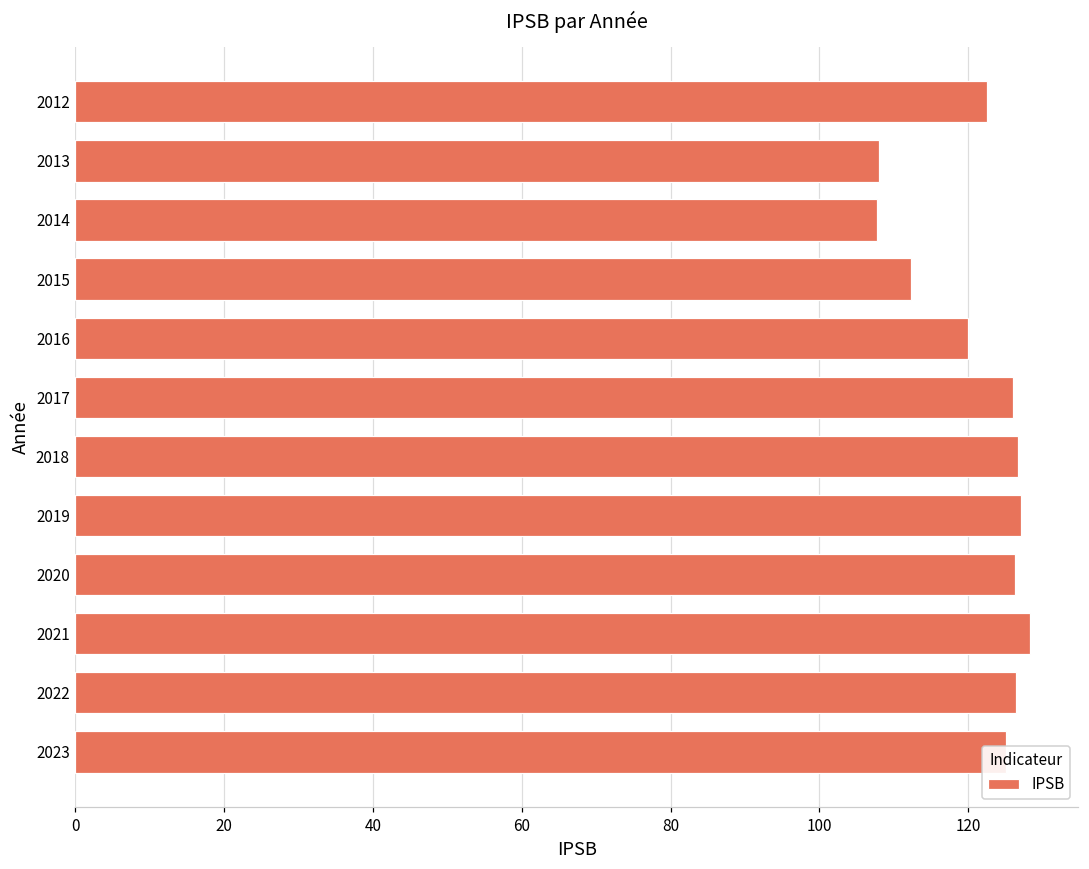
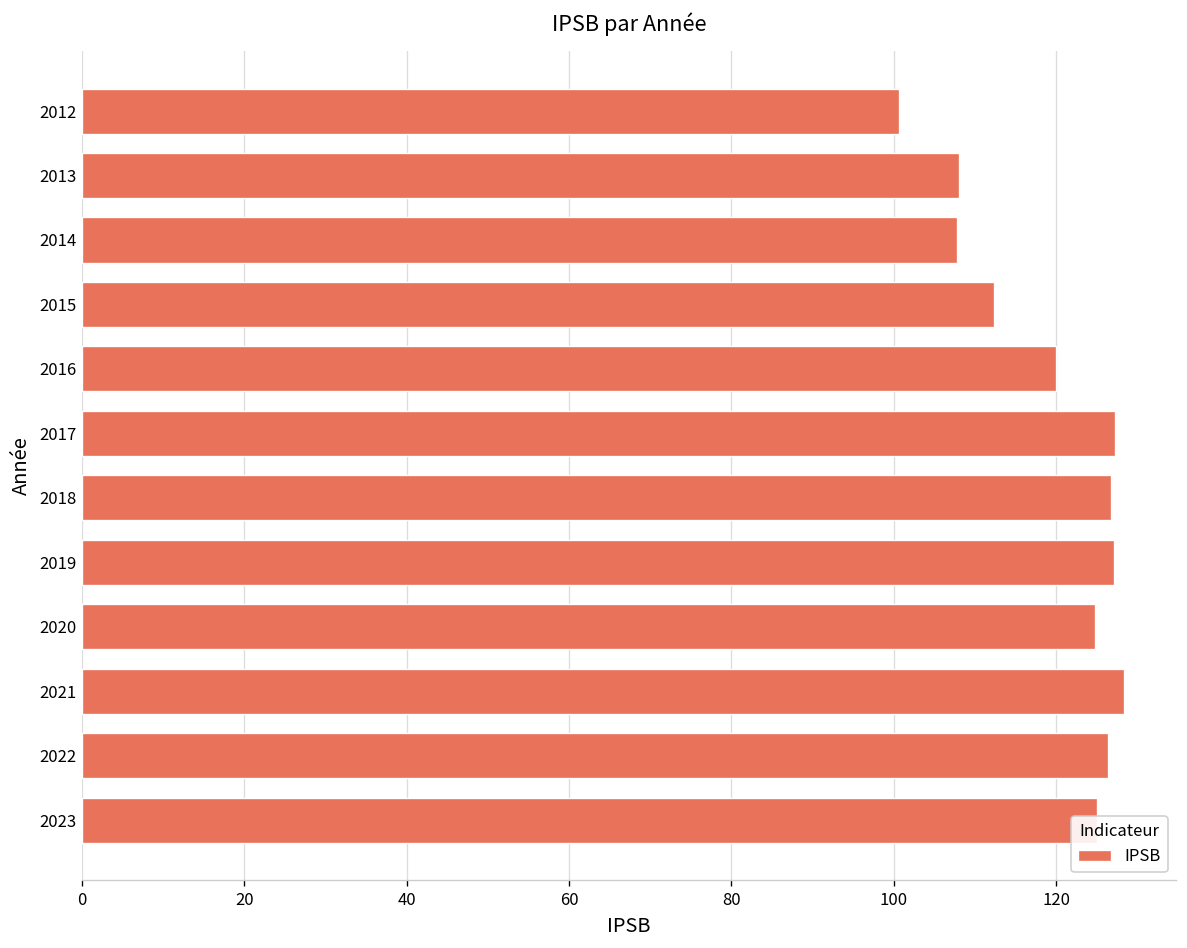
  {
-   "2012": 123,
+   "2012": 101,
    "2013": 108,
    "2014": 108,
    "2015": 112,
    "2016": 120,
-   "2017": 126,
+   "2017": 127,
    "2018": 127,
    "2019": 127,
-   "2020": 126,
+   "2020": 125,
    "2021": 128,
    "2022": 126
  }
